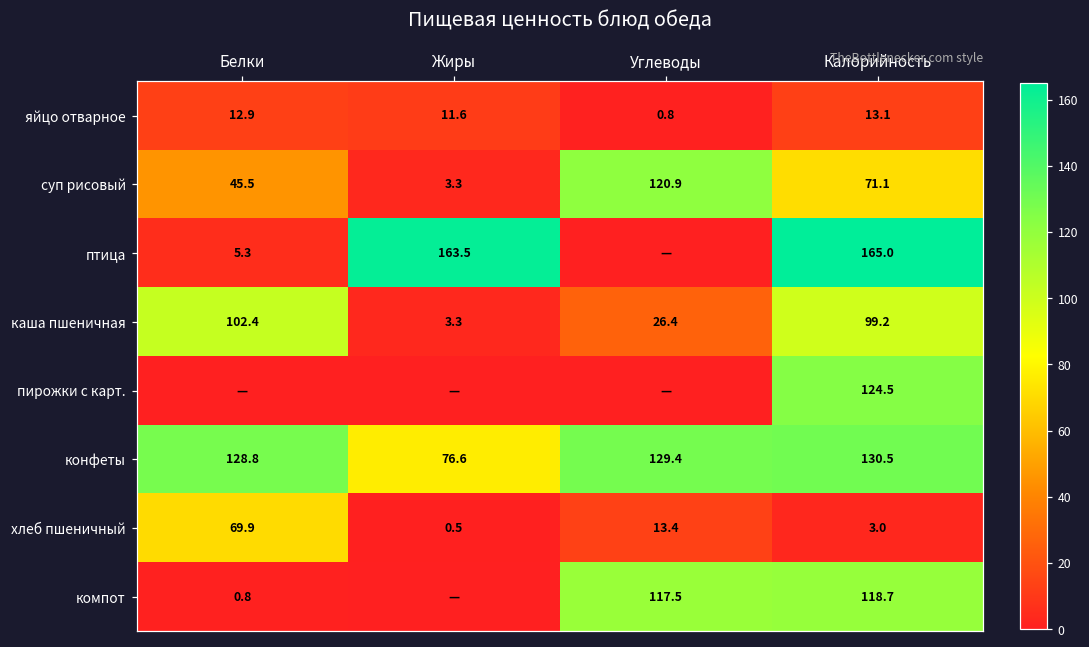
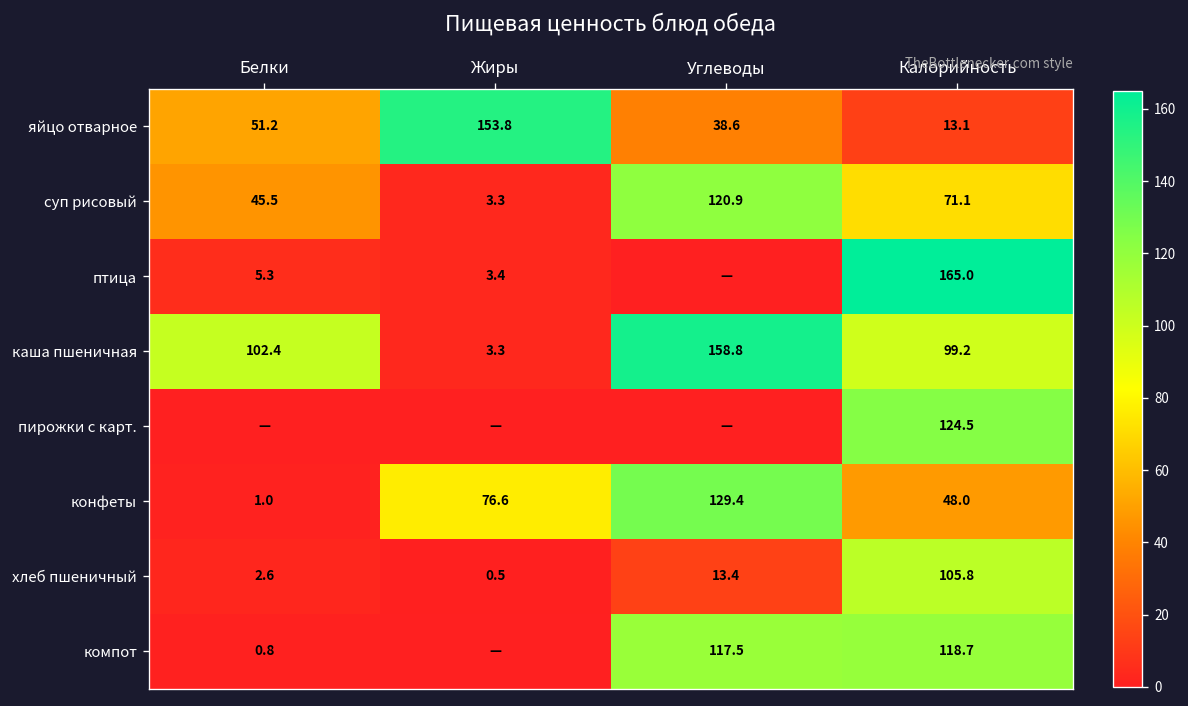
  {
    "яйцо отварное": {
-     "Белки": 12.9,
-     "Жиры": 11.6,
-     "Углеводы": 0.8,
+     "Белки": 51.2,
+     "Жиры": 153.8,
+     "Углеводы": 38.6,
      "Калорийность": 13.1
    },
    "суп рисовый": {
      "Белки": 45.5,
      "Жиры": 3.3,
      "Углеводы": 120.9,
      "Калорийность": 71.1
    },
    "птица": {
      "Белки": 5.3,
-     "Жиры": 163.5,
+     "Жиры": 3.4,
      "Калорийность": 165.0
    },
    "каша пшеничная": {
      "Белки": 102.4,
      "Жиры": 3.3,
-     "Углеводы": 26.4,
+     "Углеводы": 158.8,
      "Калорийность": 99.2
    },
    "пирожки с карт.": {
      "Калорийность": 124.5
    },
    "конфеты": {
-     "Белки": 128.8,
+     "Белки": 1.0,
      "Жиры": 76.6,
      "Углеводы": 129.4,
-     "Калорийность": 130.5
+     "Калорийность": 48.0
    },
    "хлеб пшеничный": {
-     "Белки": 69.9,
+     "Белки": 2.6,
      "Жиры": 0.5,
      "Углеводы": 13.4,
-     "Калорийность": 3.0
+     "Калорийность": 105.8
    },
    "компот": {
      "Белки": 0.8,
      "Углеводы": 117.5,
      "Калорийность": 118.7
    }
  }
